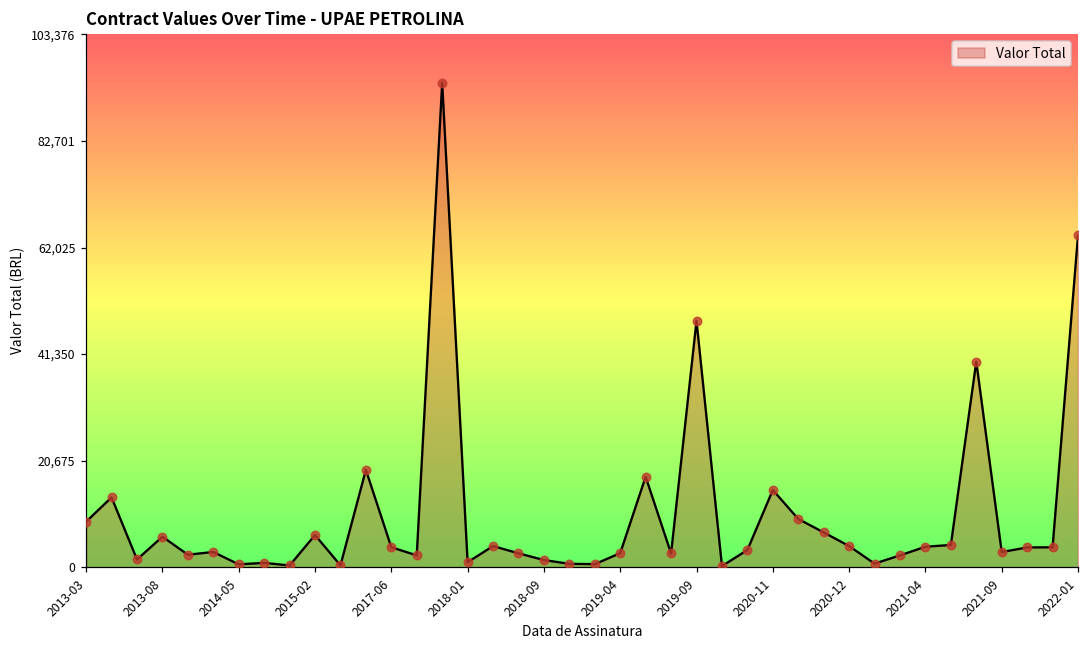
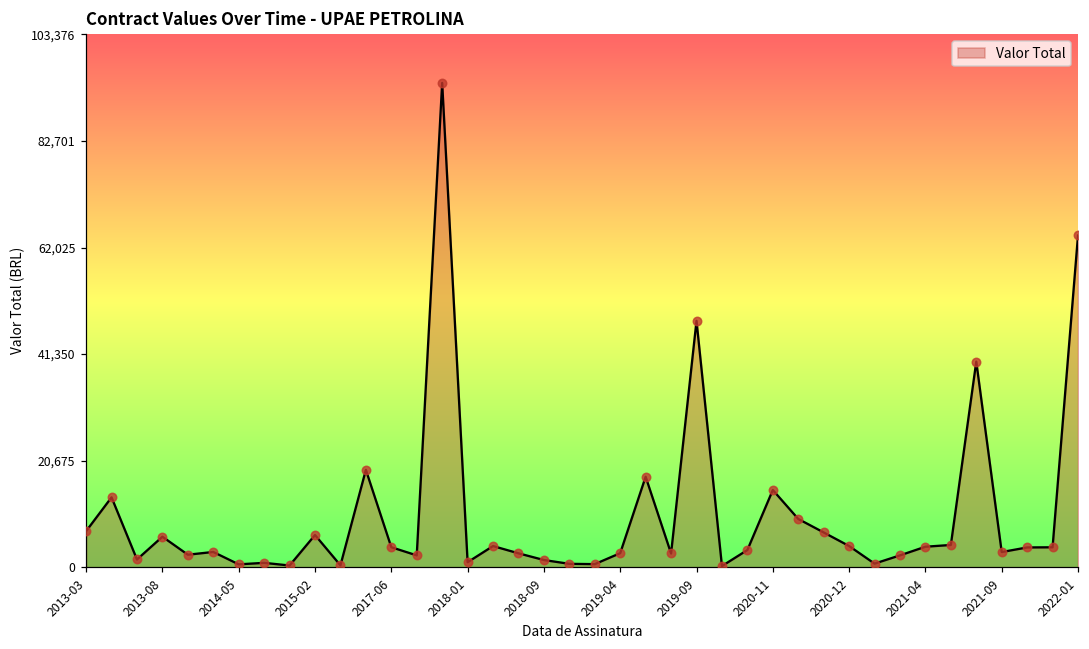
  {
-   "2013-03": "9,000",
+   "2013-03": "7,000",
    "2013-08": "6,000",
    "2018-01": "1,000",
    "2020-12": "4,000"
  }
